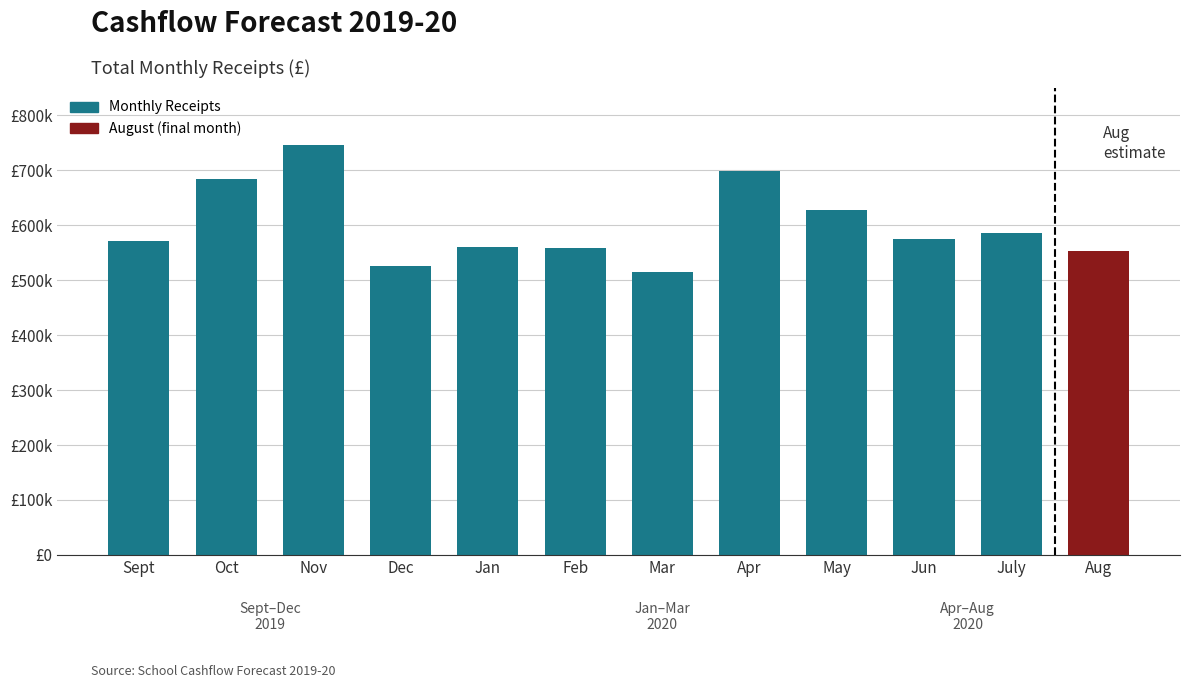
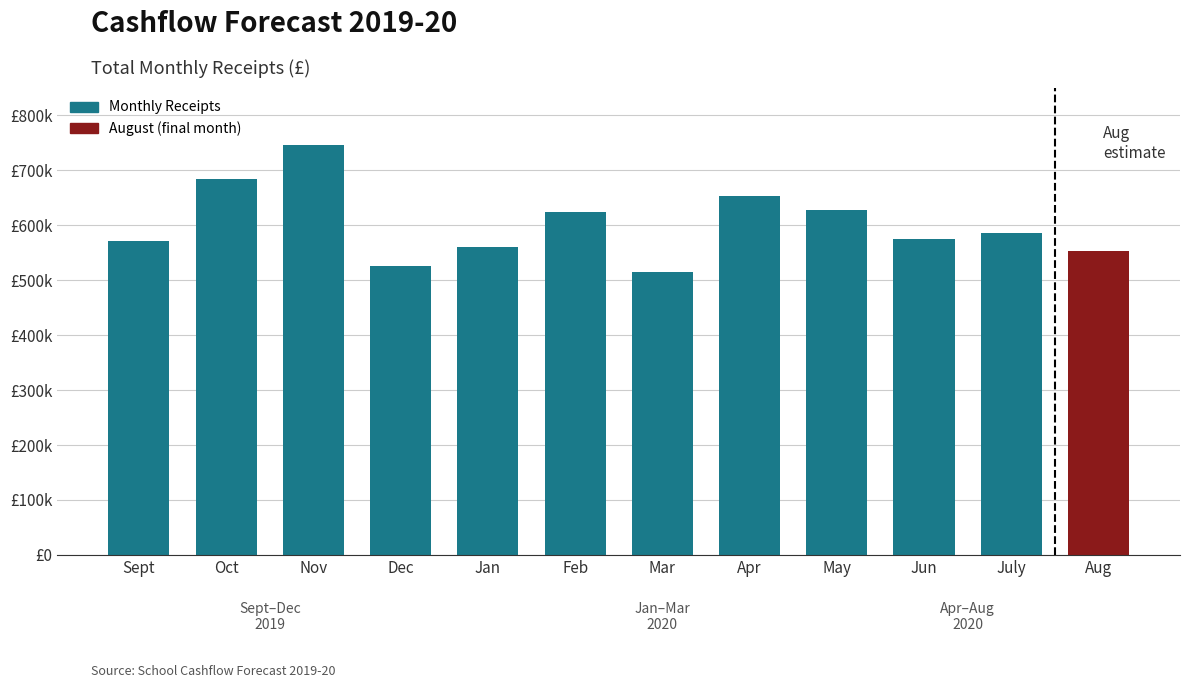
  {
    "Sept": "£570000",
    "Oct": "£680000",
    "Nov": "£750000",
    "Dec": "£530000",
    "Jan": "£560000",
-   "Feb": "£560000",
+   "Feb": "£620000",
    "Mar": "£510000",
-   "Apr": "£700000",
+   "Apr": "£650000",
    "May": "£630000",
    "Jun": "£570000",
    "July": "£590000",
    "Aug": "£550000"
  }
